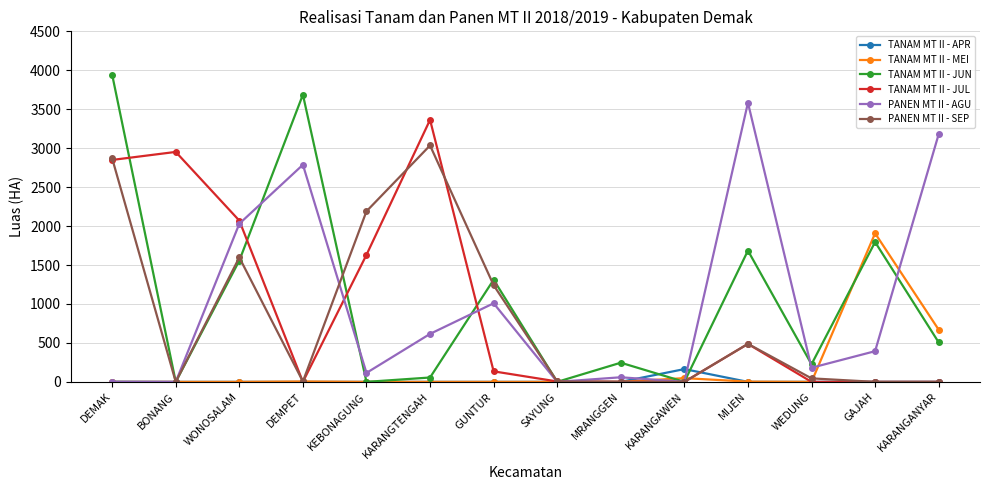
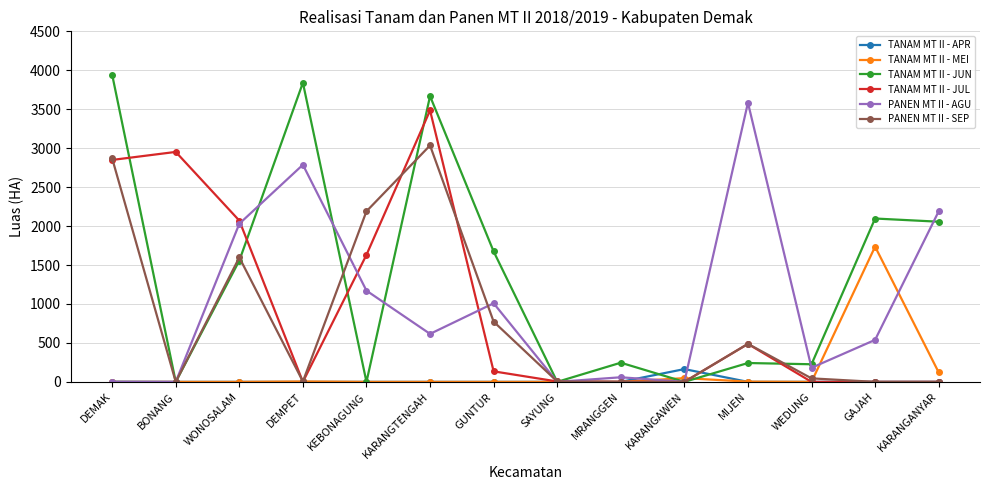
  {
    "TANAM MT II - APR": {
      "KARANGAWEN": 200
    },
    "TANAM MT II - MEI": {
      "KARANGAWEN": 0,
-     "GAJAH": 1900,
-     "KARANGANYAR": 700
+     "GAJAH": 1700,
+     "KARANGANYAR": 100
    },
    "TANAM MT II - JUN": {
      "DEMAK": 3900,
      "WONOSALAM": 1600,
-     "DEMPET": 3700,
-     "KARANGTENGAH": 100,
-     "GUNTUR": 1300,
+     "DEMPET": 3800,
+     "KARANGTENGAH": 3700,
+     "GUNTUR": 1700,
      "MRANGGEN": 200,
-     "MIJEN": 1700,
+     "MIJEN": 200,
      "WEDUNG": 200,
-     "GAJAH": 1800,
-     "KARANGANYAR": 500
+     "GAJAH": 2100,
+     "KARANGANYAR": 2100
    },
    "TANAM MT II - JUL": {
      "BONANG": 3000,
      "WONOSALAM": 2100,
      "KEBONAGUNG": 1600,
-     "KARANGTENGAH": 3400,
+     "KARANGTENGAH": 3500,
      "GUNTUR": 100
    },
    "PANEN MT II - AGU": {
      "WONOSALAM": 2000,
      "DEMPET": 2800,
-     "KEBONAGUNG": 100,
+     "KEBONAGUNG": 1200,
      "KARANGTENGAH": 600,
      "GUNTUR": 1000,
      "MRANGGEN": 100,
      "MIJEN": 3600,
      "WEDUNG": 200,
-     "GAJAH": 400,
-     "KARANGANYAR": 3200
+     "GAJAH": 500,
+     "KARANGANYAR": 2200
    },
    "PANEN MT II - SEP": {
      "WONOSALAM": 1600,
      "KEBONAGUNG": 2200,
      "KARANGTENGAH": 3000,
-     "GUNTUR": 1200,
+     "GUNTUR": 800,
      "WEDUNG": 0
    }
  }
